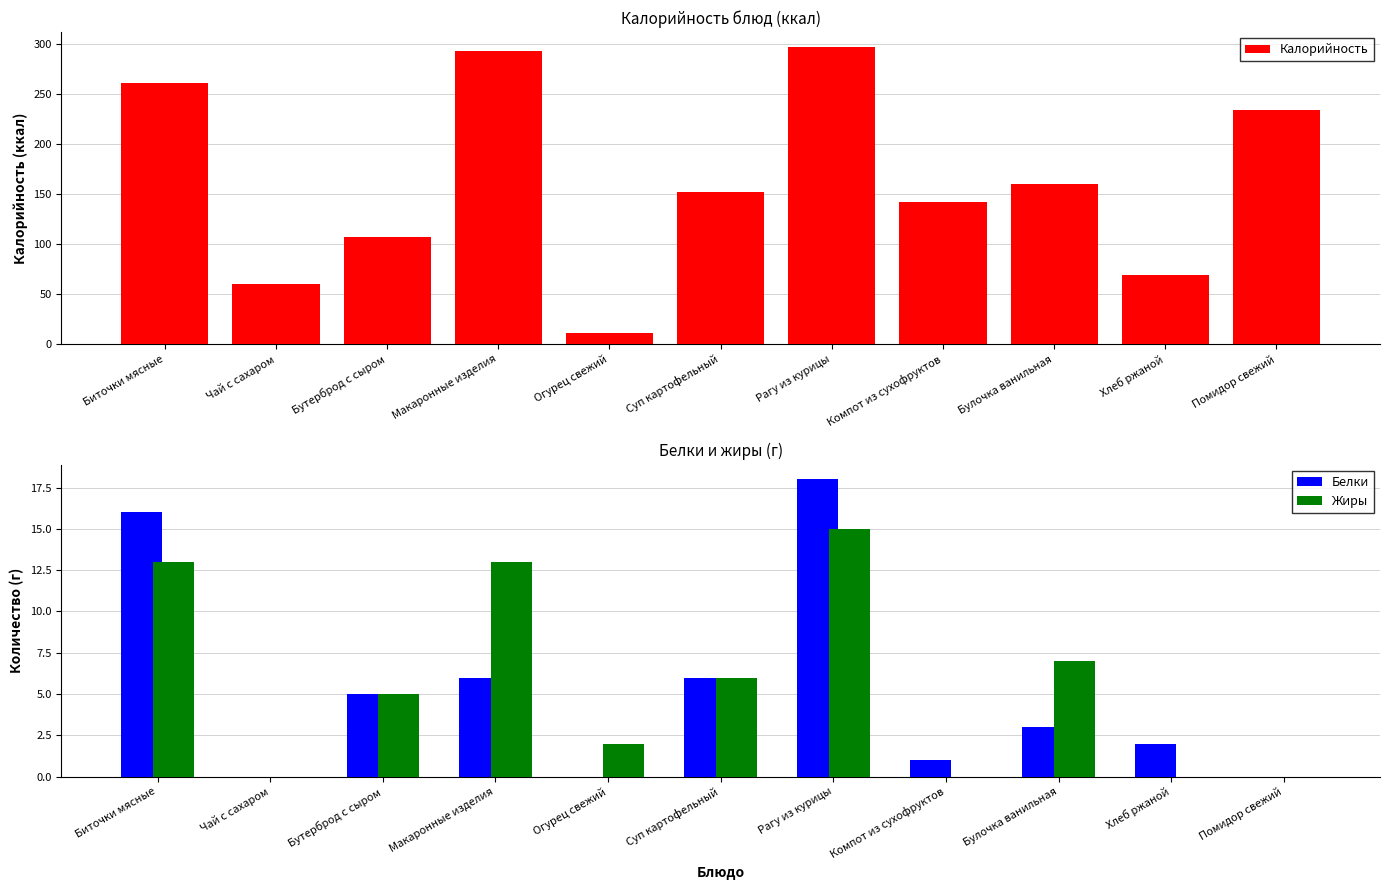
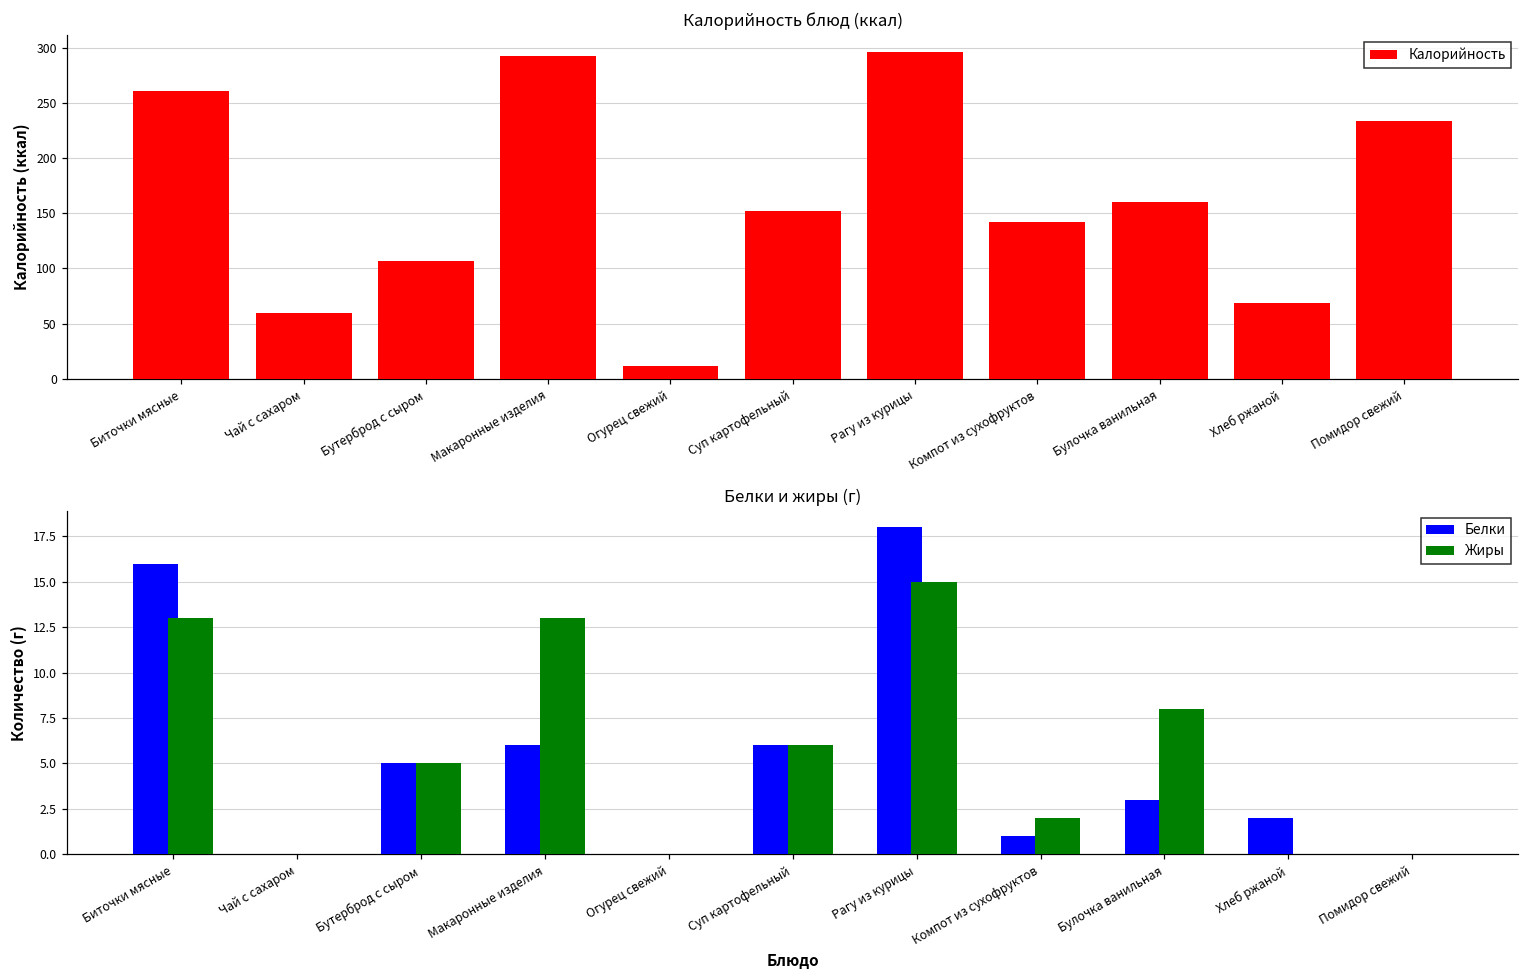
  {
    "Калорийность блюд (ккал)": {
      "Биточки мясные": 261,
      "Чай с сахаром": 60,
      "Бутерброд с сыром": 107,
      "Макаронные изделия": 293,
      "Огурец свежий": 11,
      "Суп картофельный": 152,
      "Рагу из курицы": 297,
      "Компот из сухофруктов": 142,
      "Булочка ванильная": 160,
      "Хлеб ржаной": 69,
      "Помидор свежий": 234
    },
    "Белки и жиры (г)": {
      "Белки": {
        "Биточки мясные": 16,
        "Чай с сахаром": 0,
        "Бутерброд с сыром": 5,
        "Макаронные изделия": 6,
        "Огурец свежий": 0,
        "Суп картофельный": 6,
        "Рагу из курицы": 18,
        "Компот из сухофруктов": 1,
        "Булочка ванильная": 3,
        "Хлеб ржаной": 2,
        "Помидор свежий": 0
      },
      "Жиры": {
        "Биточки мясные": 13,
        "Чай с сахаром": 0,
        "Бутерброд с сыром": 5,
        "Макаронные изделия": 13,
-       "Огурец свежий": 2,
+       "Огурец свежий": 0,
        "Суп картофельный": 6,
        "Рагу из курицы": 15,
-       "Компот из сухофруктов": 0,
-       "Булочка ванильная": 7,
+       "Компот из сухофруктов": 2,
+       "Булочка ванильная": 8,
        "Хлеб ржаной": 0,
        "Помидор свежий": 0
      }
    }
  }
